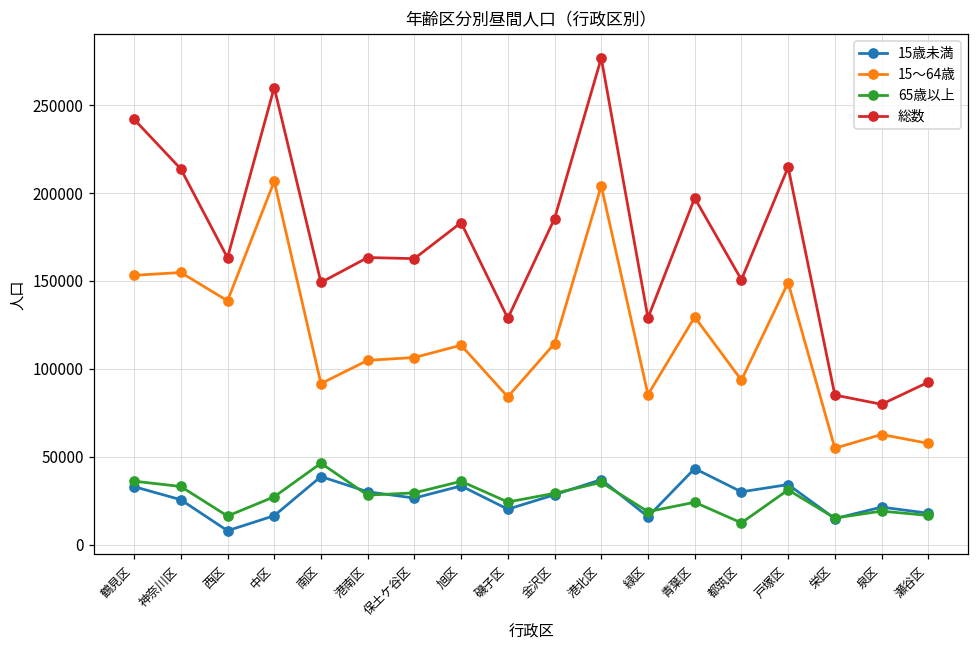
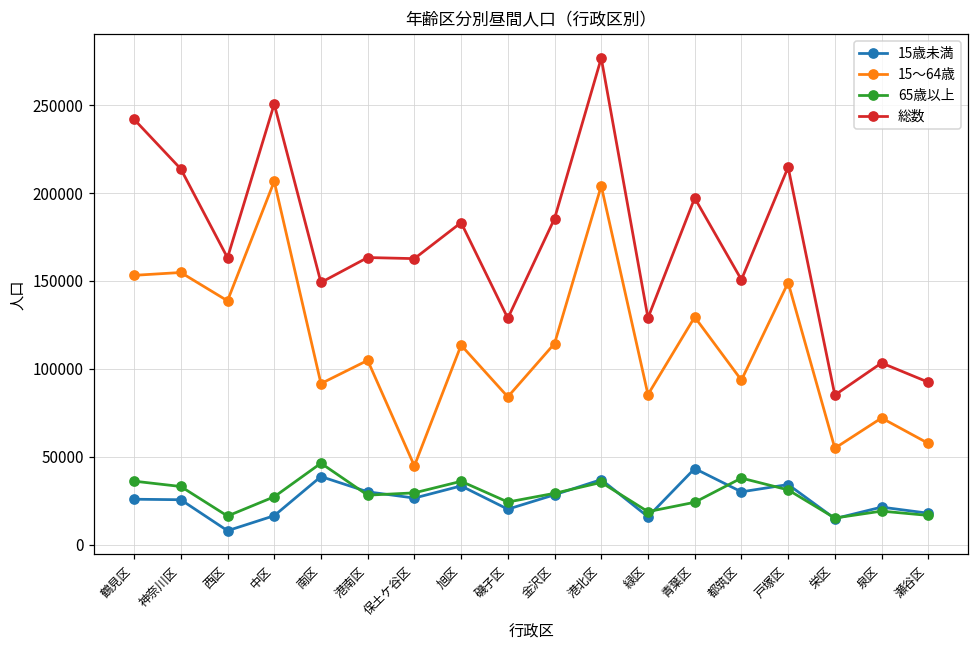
  {
    "15歳未満": {
-     "鶴見区": 33000,
+     "鶴見区": 26000,
      "神奈川区": 26000,
      "西区": 8000,
      "中区": 17000,
      "南区": 39000,
      "港南区": 30000,
      "保土ケ谷区": 27000,
      "旭区": 34000,
      "磯子区": 20000,
      "港北区": 37000,
      "緑区": 16000,
      "青葉区": 43000,
      "都筑区": 30000,
      "戸塚区": 34000,
      "泉区": 21000
    },
    "15～64歳": {
      "鶴見区": 153000,
      "神奈川区": 155000,
      "西区": 139000,
      "中区": 207000,
      "南区": 92000,
      "港南区": 105000,
-     "保土ケ谷区": 107000,
+     "保土ケ谷区": 45000,
      "旭区": 114000,
      "磯子区": 84000,
      "金沢区": 114000,
      "港北区": 204000,
      "緑区": 85000,
      "青葉区": 130000,
      "都筑区": 94000,
      "戸塚区": 149000,
      "栄区": 55000,
-     "泉区": 63000,
+     "泉区": 72000,
      "瀬谷区": 58000
    },
    "65歳以上": {
      "鶴見区": 36000,
      "神奈川区": 33000,
      "西区": 16000,
      "中区": 27000,
      "南区": 46000,
      "港南区": 28000,
      "保土ケ谷区": 30000,
      "旭区": 36000,
      "磯子区": 24000,
      "港北区": 36000,
      "緑区": 19000,
      "青葉区": 24000,
-     "都筑区": 13000,
+     "都筑区": 38000,
      "戸塚区": 31000,
      "泉区": 19000
    },
    "総数": {
      "鶴見区": 242000,
      "神奈川区": 214000,
      "西区": 163000,
-     "中区": 260000,
+     "中区": 251000,
      "南区": 149000,
      "港南区": 163000,
      "保土ケ谷区": 163000,
      "旭区": 183000,
      "磯子区": 129000,
      "金沢区": 185000,
      "港北区": 277000,
      "緑区": 129000,
      "青葉区": 197000,
      "都筑区": 151000,
      "戸塚区": 215000,
      "栄区": 85000,
-     "泉区": 80000,
+     "泉区": 103000,
      "瀬谷区": 92000
    }
  }
